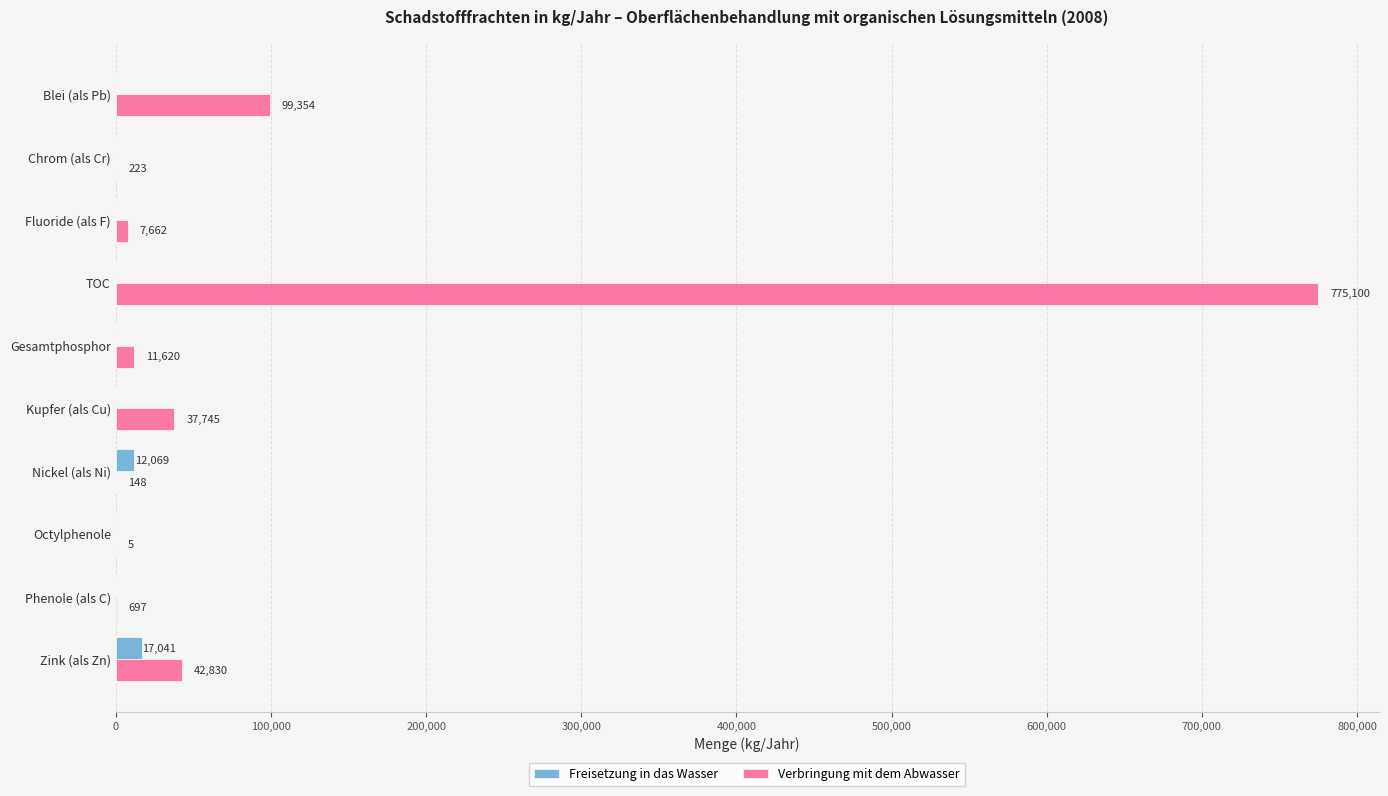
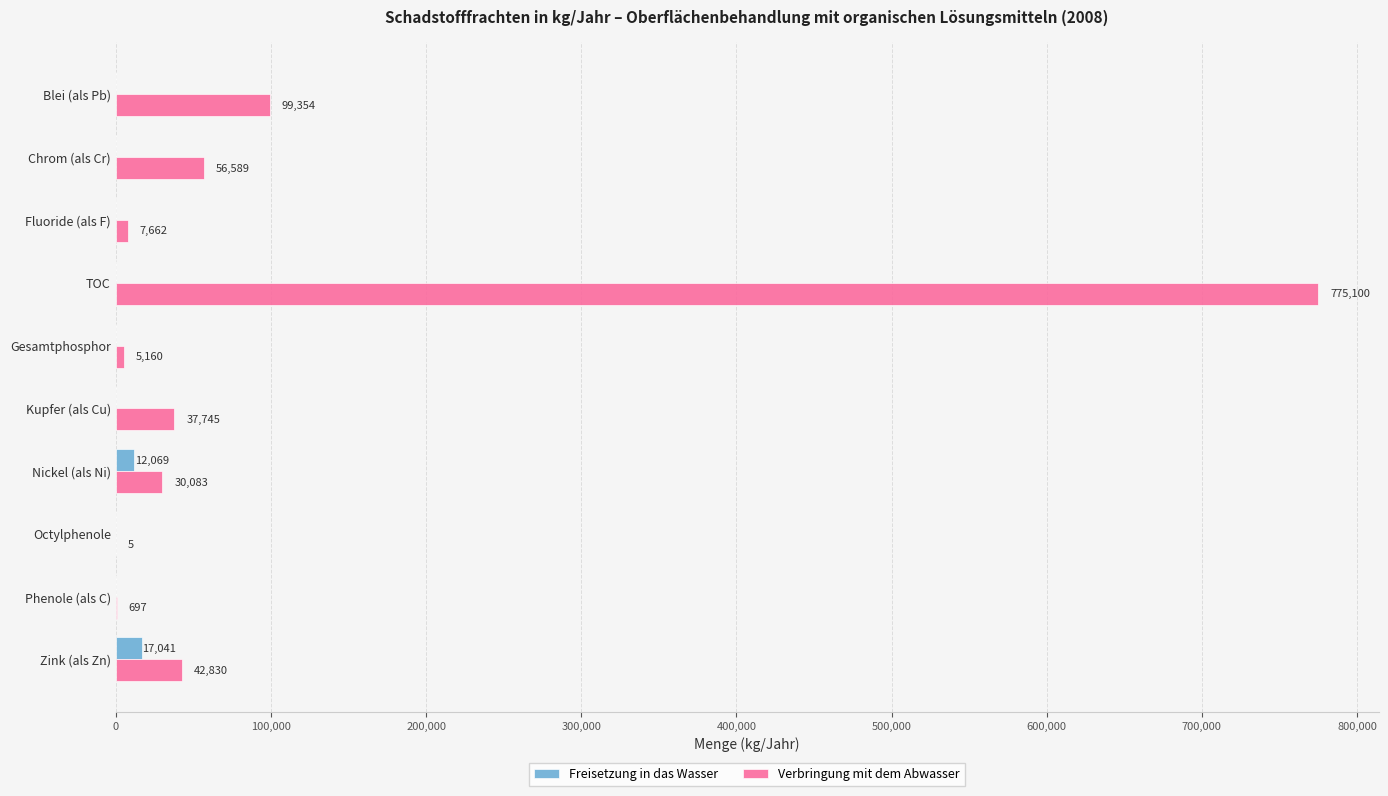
  {
    "Freisetzung in das Wasser": {
      "Nickel (als Ni)": "12,069",
      "Zink (als Zn)": "17,041"
    },
    "Verbringung mit dem Abwasser": {
      "Blei (als Pb)": "99,354",
-     "Chrom (als Cr)": "223",
+     "Chrom (als Cr)": "56,589",
      "Fluoride (als F)": "7,662",
      "TOC": "775,100",
-     "Gesamtphosphor": "11,620",
+     "Gesamtphosphor": "5,160",
      "Kupfer (als Cu)": "37,745",
-     "Nickel (als Ni)": "148",
+     "Nickel (als Ni)": "30,083",
      "Octylphenole": "5",
      "Phenole (als C)": "697",
      "Zink (als Zn)": "42,830"
    }
  }
